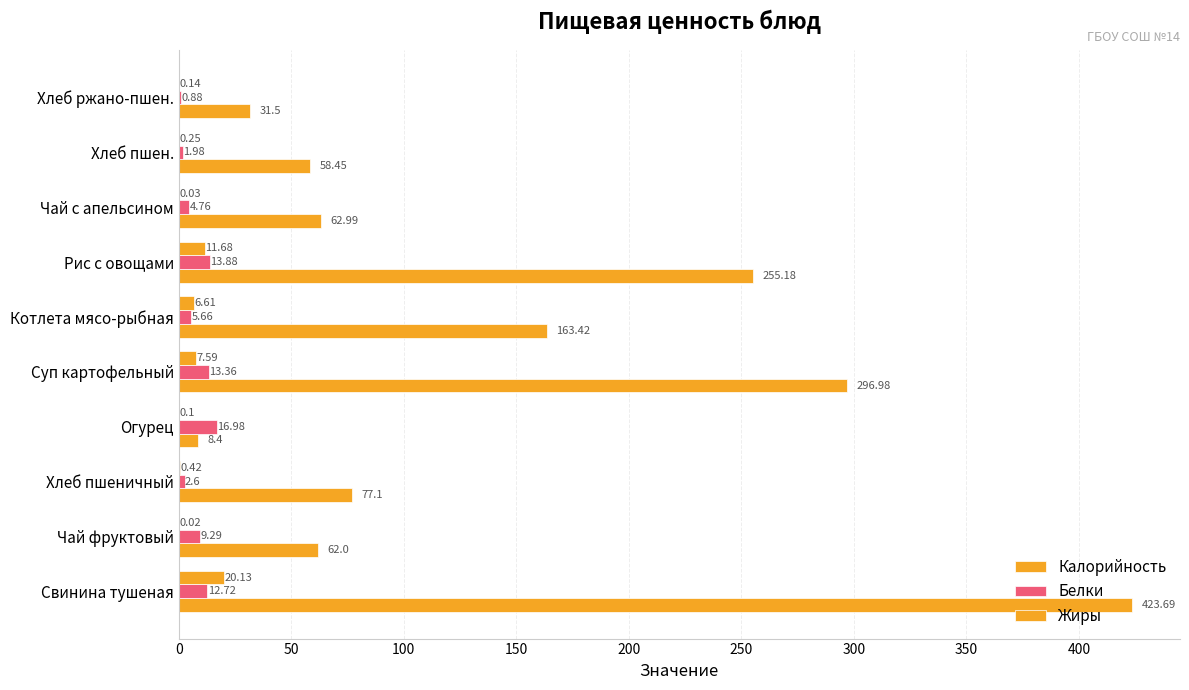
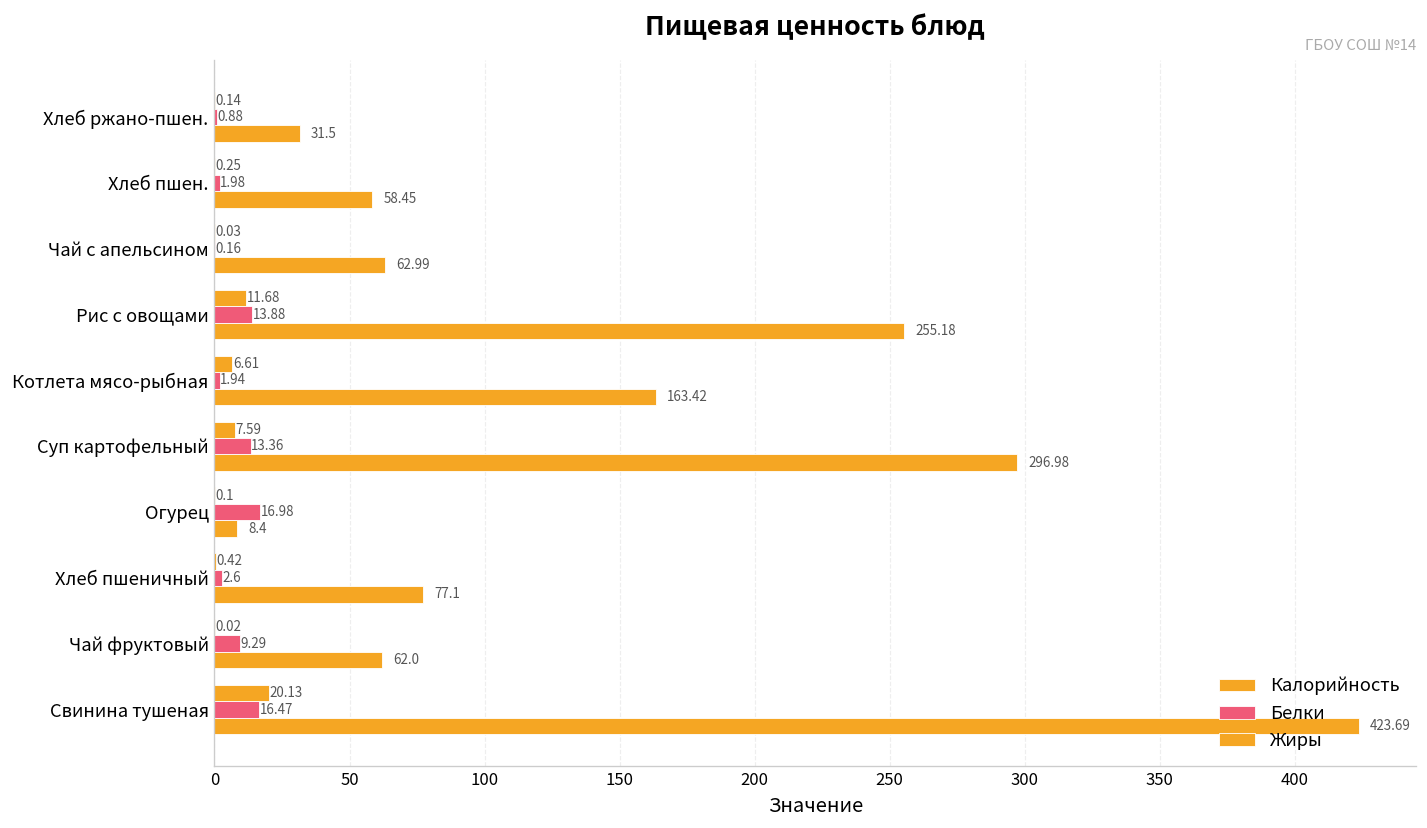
  {
    "Белки": {
      "Хлеб ржано-пшен.": 0.88,
      "Хлеб пшен.": 1.98,
-     "Чай с апельсином": 4.76,
+     "Чай с апельсином": 0.16,
      "Рис с овощами": 13.88,
-     "Котлета мясо-рыбная": 5.66,
+     "Котлета мясо-рыбная": 1.94,
      "Суп картофельный": 13.36,
      "Огурец": 16.98,
      "Хлеб пшеничный": 2.6,
      "Чай фруктовый": 9.29,
-     "Свинина тушеная": 12.72
+     "Свинина тушеная": 16.47
    }
  }
